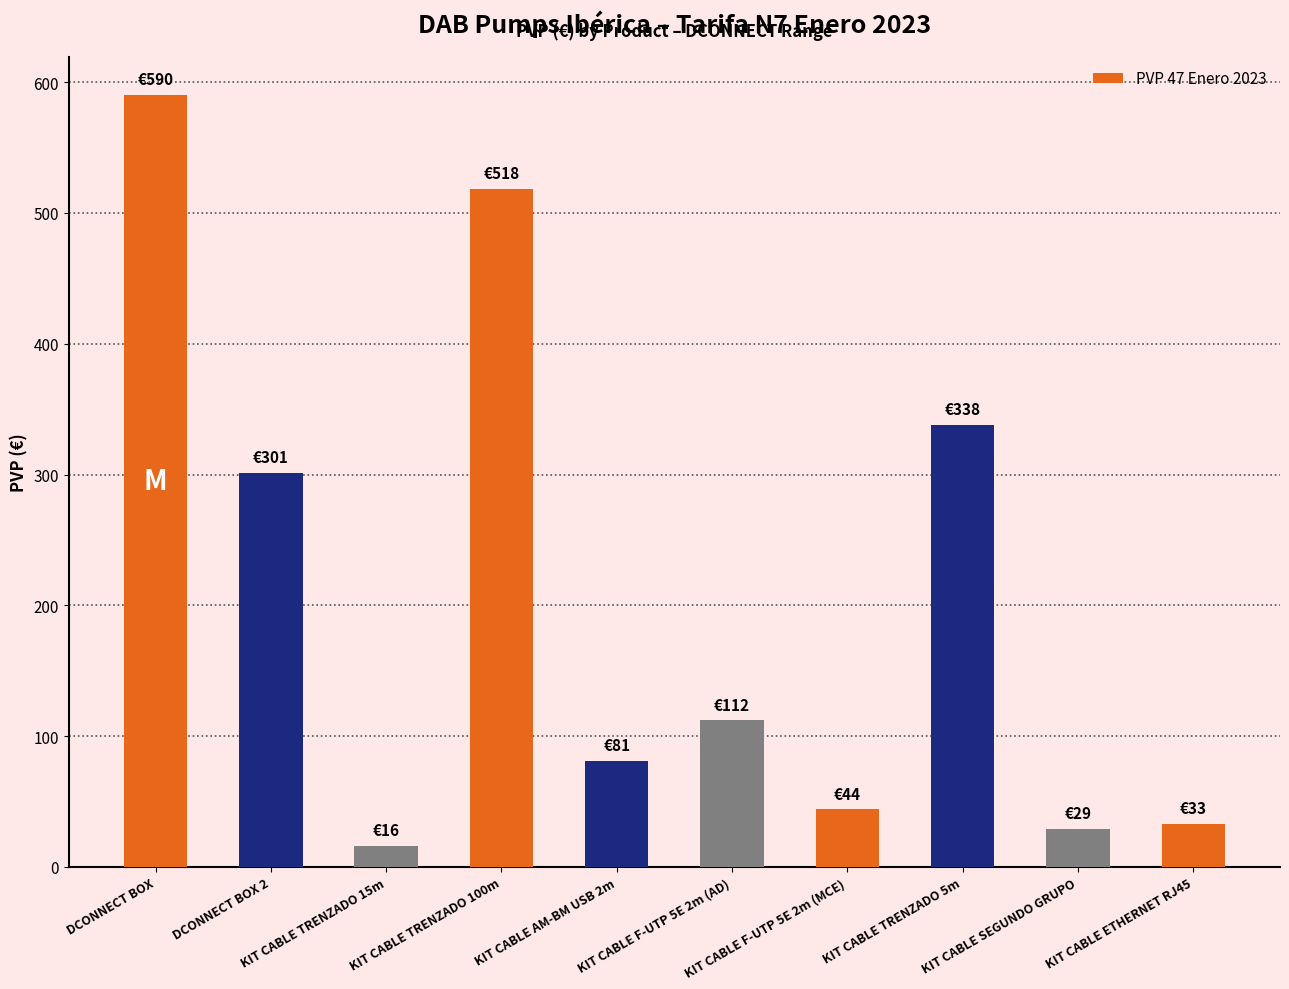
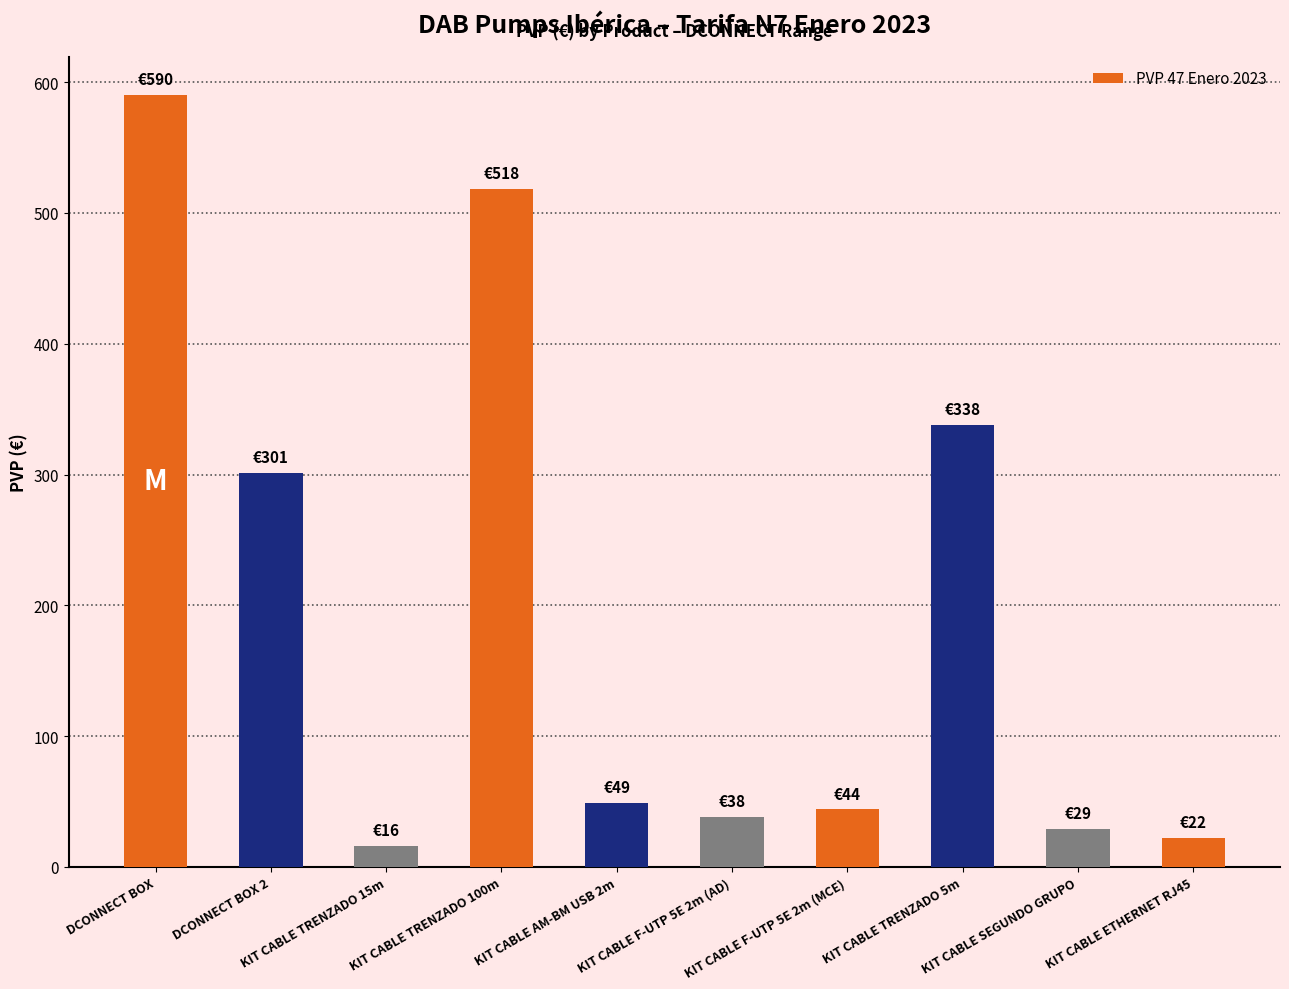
  {
    "DCONNECT BOX": "€590",
    "DCONNECT BOX 2": "€301",
    "KIT CABLE TRENZADO 15m": "€16",
    "KIT CABLE TRENZADO 100m": "€518",
-   "KIT CABLE AM-BM USB 2m": "€81",
-   "KIT CABLE F-UTP 5E 2m (AD)": "€112",
+   "KIT CABLE AM-BM USB 2m": "€49",
+   "KIT CABLE F-UTP 5E 2m (AD)": "€38",
    "KIT CABLE F-UTP 5E 2m (MCE)": "€44",
    "KIT CABLE TRENZADO 5m": "€338",
    "KIT CABLE SEGUNDO GRUPO": "€29",
-   "KIT CABLE ETHERNET RJ45": "€33"
+   "KIT CABLE ETHERNET RJ45": "€22"
  }
